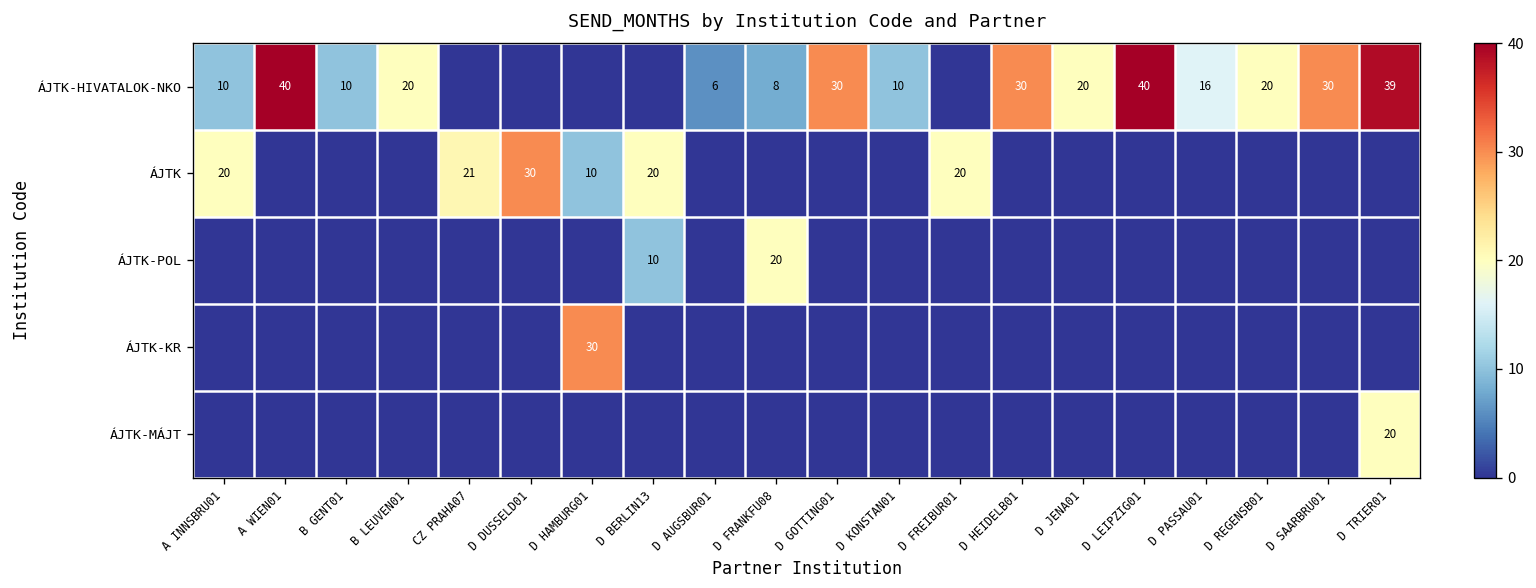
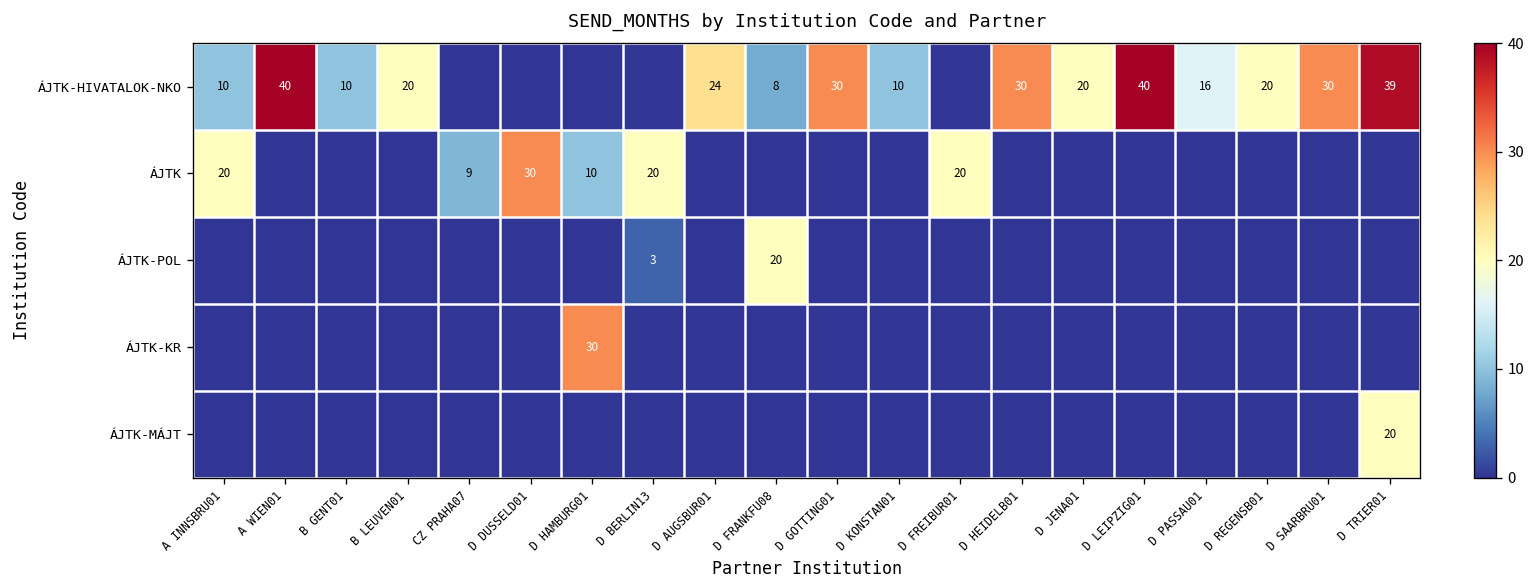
  {
    "ÁJTK-HIVATALOK-NKO": {
      "A INNSBRU01": 10,
      "A WIEN01": 40,
      "B GENT01": 10,
      "B LEUVEN01": 20,
-     "D AUGSBUR01": 6,
+     "D AUGSBUR01": 24,
      "D FRANKFU08": 8,
      "D GOTTING01": 30,
      "D KONSTAN01": 10,
      "D HEIDELB01": 30,
      "D JENA01": 20,
      "D LEIPZIG01": 40,
      "D PASSAU01": 16,
      "D REGENSB01": 20,
      "D SAARBRU01": 30,
      "D TRIER01": 39
    },
    "ÁJTK": {
      "A INNSBRU01": 20,
-     "CZ PRAHA07": 21,
+     "CZ PRAHA07": 9,
      "D DUSSELD01": 30,
      "D HAMBURG01": 10,
      "D BERLIN13": 20,
      "D FREIBUR01": 20
    },
    "ÁJTK-POL": {
-     "D BERLIN13": 10,
+     "D BERLIN13": 3,
      "D FRANKFU08": 20
    },
    "ÁJTK-KR": {
      "D HAMBURG01": 30
    },
    "ÁJTK-MÁJT": {
      "D TRIER01": 20
    }
  }
